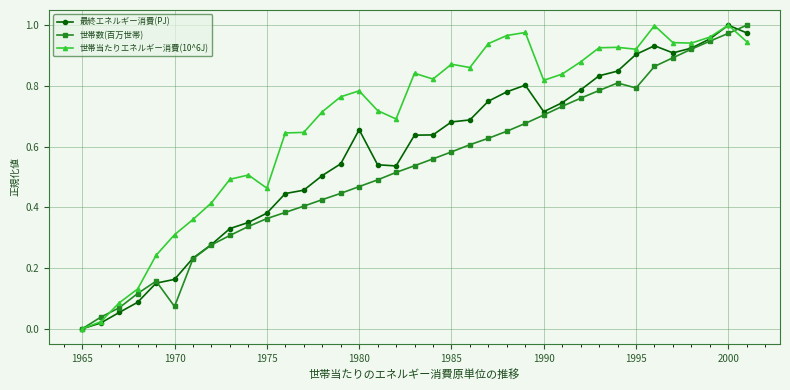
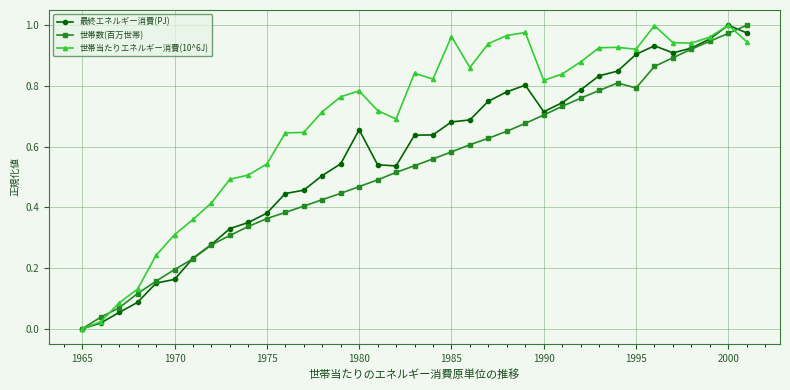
  {
    "最終エネルギー消費(PJ)": {
      "1970": 0.16,
      "1975": 0.38,
      "1980": 0.66,
      "1985": 0.68,
      "1990": 0.72,
      "1995": 0.90
    },
    "世帯数(百万世帯)": {
-     "1970": 0.07,
+     "1970": 0.19,
      "1975": 0.36,
      "1980": 0.47,
      "1985": 0.58,
      "1990": 0.70,
      "1995": 0.79,
      "2000": 0.97
    },
    "世帯当たりエネルギー消費(10^6J)": {
      "1970": 0.31,
-     "1975": 0.46,
+     "1975": 0.54,
      "1980": 0.78,
-     "1985": 0.87,
+     "1985": 0.96,
      "1990": 0.82,
      "1995": 0.92
    }
  }
